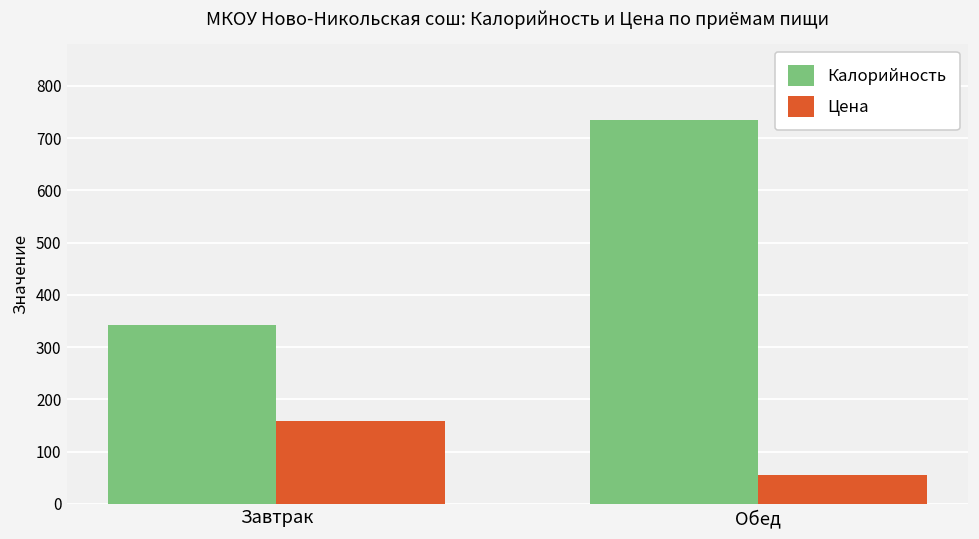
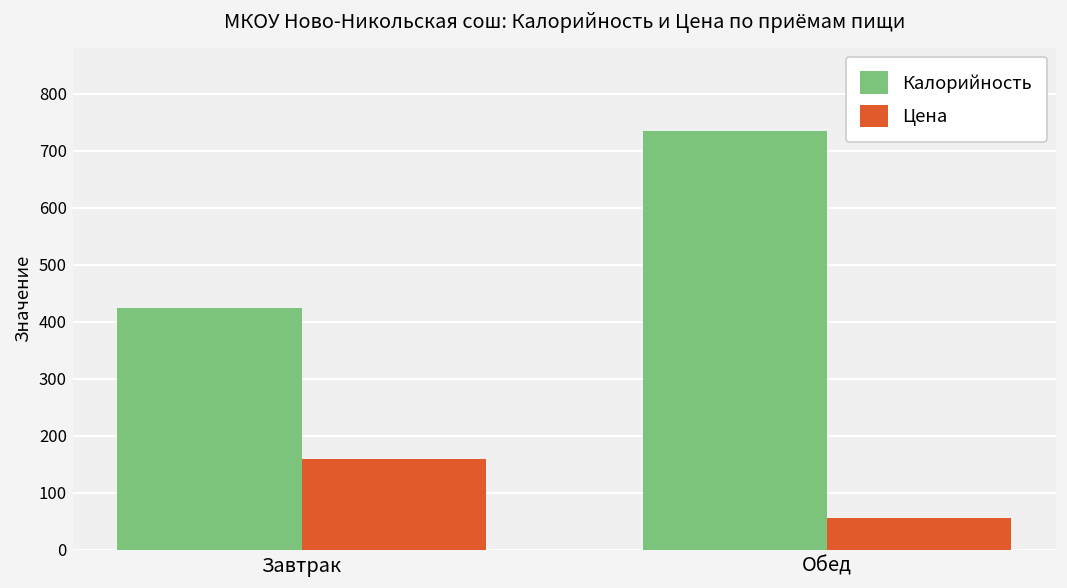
  {
    "Калорийность": {
-     "Завтрак": 340,
+     "Завтрак": 420,
      "Обед": 730
    },
    "Цена": {
      "Завтрак": 160,
      "Обед": 60
    }
  }
